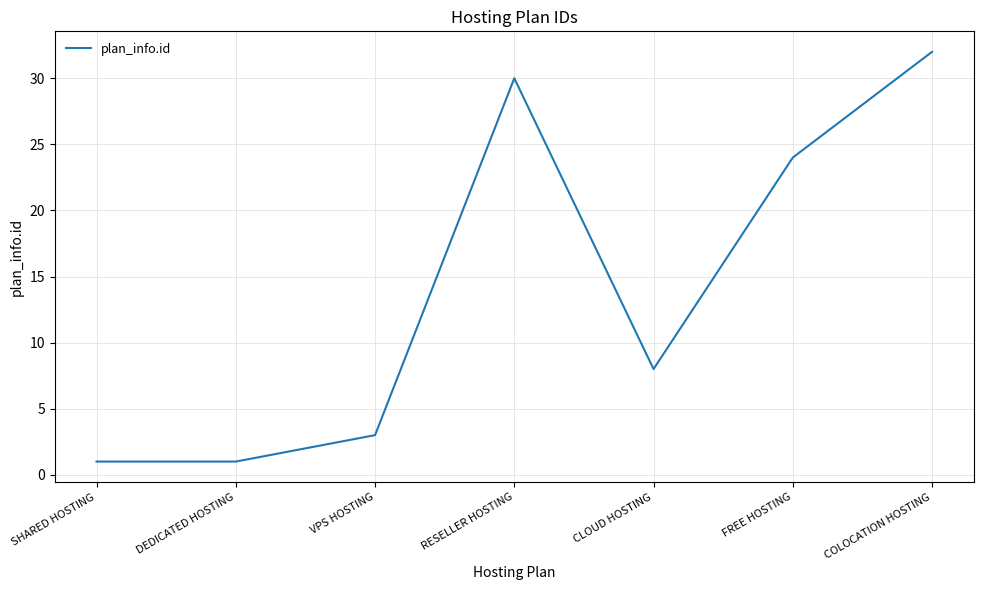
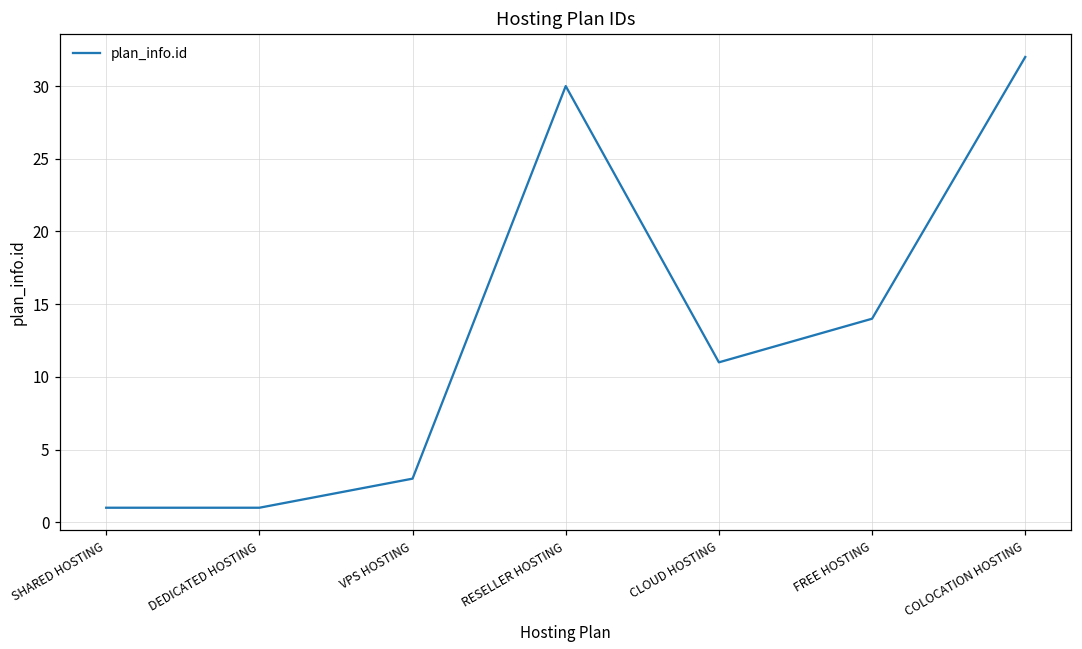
  {
    "SHARED HOSTING": 1,
    "DEDICATED HOSTING": 1,
    "VPS HOSTING": 3,
    "RESELLER HOSTING": 30,
-   "CLOUD HOSTING": 8,
-   "FREE HOSTING": 24,
+   "CLOUD HOSTING": 11,
+   "FREE HOSTING": 14,
    "COLOCATION HOSTING": 32
  }
